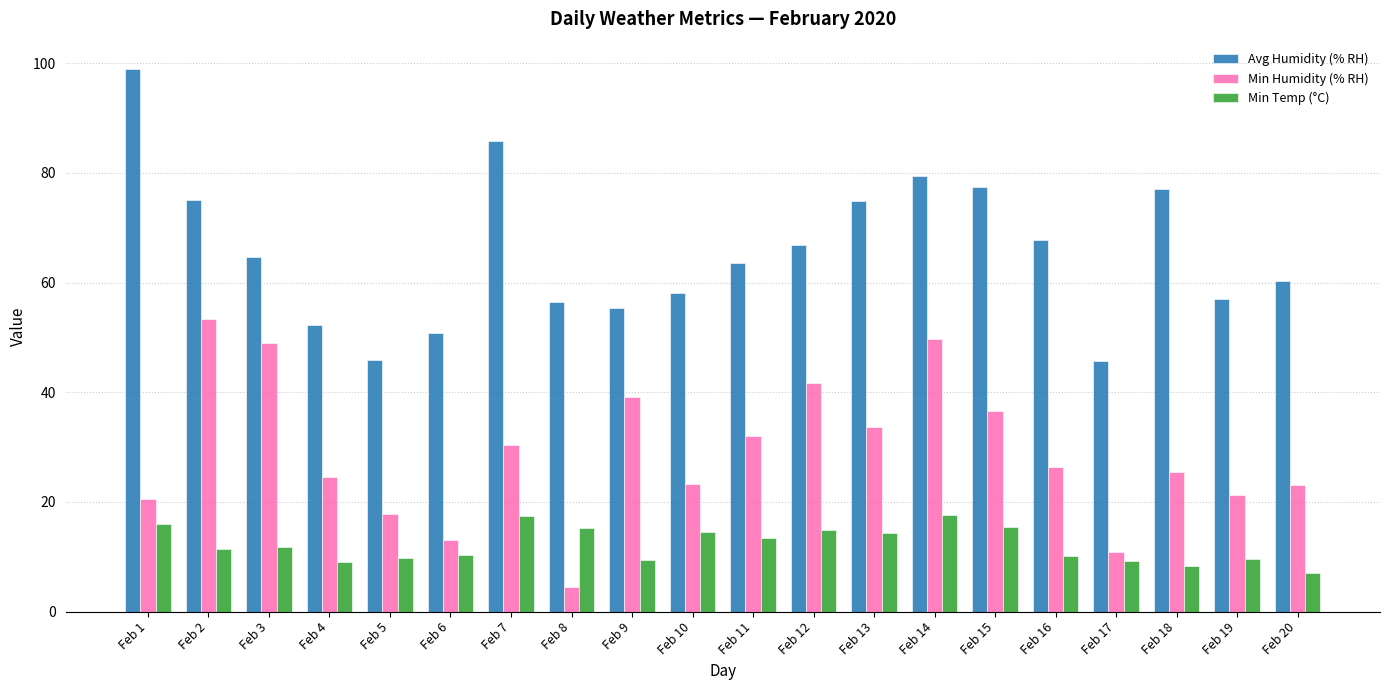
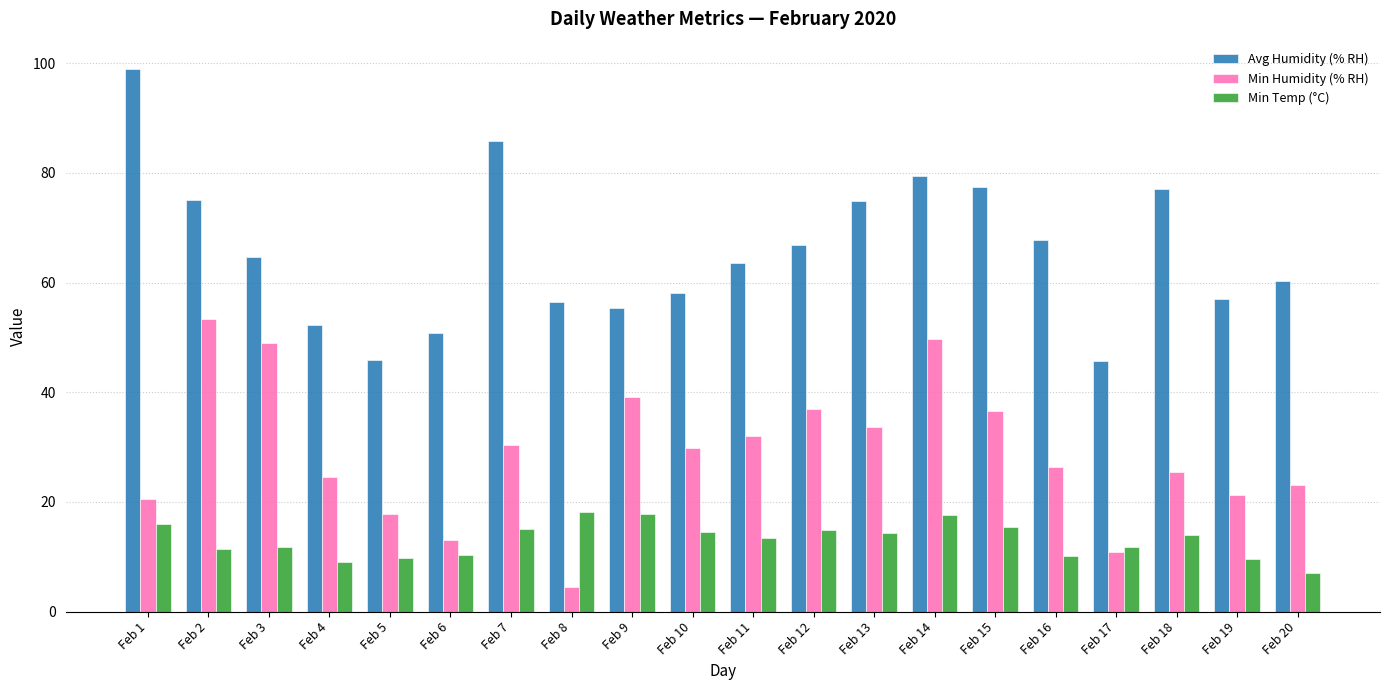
  {
    "Avg Humidity (% RH)": {
      "Feb 1": 99,
      "Feb 2": 75,
      "Feb 3": 65,
      "Feb 4": 52,
      "Feb 5": 46,
      "Feb 6": 51,
      "Feb 7": 86,
      "Feb 8": 56,
      "Feb 9": 55,
      "Feb 10": 58,
      "Feb 11": 64,
      "Feb 12": 67,
      "Feb 13": 75,
      "Feb 14": 79,
      "Feb 15": 77,
      "Feb 16": 68,
      "Feb 17": 46,
      "Feb 18": 77,
      "Feb 19": 57,
      "Feb 20": 60
    },
    "Min Humidity (% RH)": {
      "Feb 1": 21,
      "Feb 2": 53,
      "Feb 3": 49,
      "Feb 4": 25,
      "Feb 5": 18,
      "Feb 6": 13,
      "Feb 7": 30,
      "Feb 8": 4,
      "Feb 9": 39,
-     "Feb 10": 23,
+     "Feb 10": 30,
      "Feb 11": 32,
-     "Feb 12": 42,
+     "Feb 12": 37,
      "Feb 13": 34,
      "Feb 14": 50,
      "Feb 15": 37,
      "Feb 16": 26,
      "Feb 17": 11,
      "Feb 18": 25,
      "Feb 19": 21,
      "Feb 20": 23
    },
    "Min Temp (°C)": {
      "Feb 1": 16,
      "Feb 2": 11,
      "Feb 3": 12,
      "Feb 4": 9,
      "Feb 5": 10,
      "Feb 6": 10,
-     "Feb 7": 18,
-     "Feb 8": 15,
-     "Feb 9": 9,
+     "Feb 7": 15,
+     "Feb 8": 18,
+     "Feb 9": 18,
      "Feb 10": 15,
      "Feb 11": 13,
      "Feb 12": 15,
      "Feb 13": 14,
      "Feb 14": 18,
      "Feb 15": 16,
      "Feb 16": 10,
-     "Feb 17": 9,
-     "Feb 18": 8,
+     "Feb 17": 12,
+     "Feb 18": 14,
      "Feb 19": 10,
      "Feb 20": 7
    }
  }
